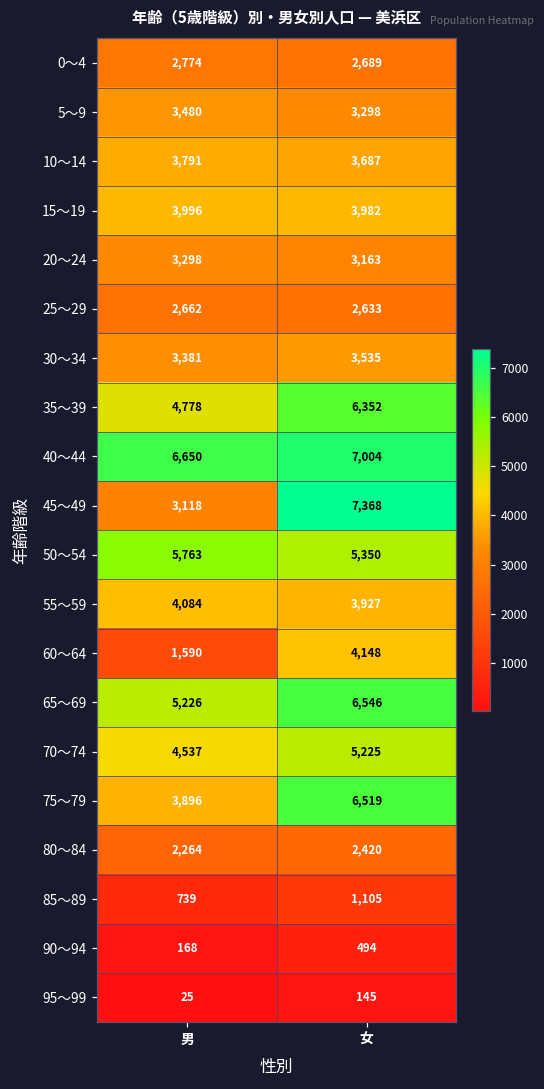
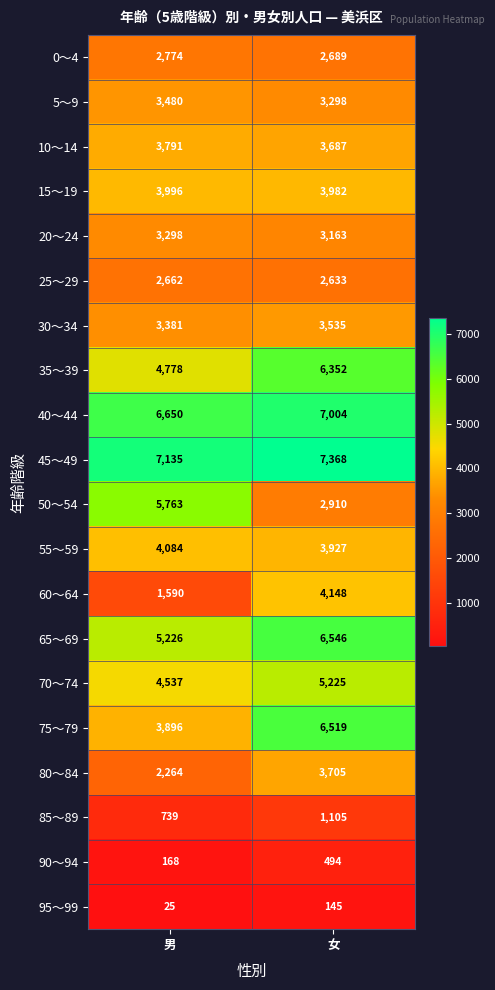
  {
    "0～4": {
      "男": "2,774",
      "女": "2,689"
    },
    "5～9": {
      "男": "3,480",
      "女": "3,298"
    },
    "10～14": {
      "男": "3,791",
      "女": "3,687"
    },
    "15～19": {
      "男": "3,996",
      "女": "3,982"
    },
    "20～24": {
      "男": "3,298",
      "女": "3,163"
    },
    "25～29": {
      "男": "2,662",
      "女": "2,633"
    },
    "30～34": {
      "男": "3,381",
      "女": "3,535"
    },
    "35～39": {
      "男": "4,778",
      "女": "6,352"
    },
    "40～44": {
      "男": "6,650",
      "女": "7,004"
    },
    "45～49": {
-     "男": "3,118",
+     "男": "7,135",
      "女": "7,368"
    },
    "50～54": {
      "男": "5,763",
-     "女": "5,350"
+     "女": "2,910"
    },
    "55～59": {
      "男": "4,084",
      "女": "3,927"
    },
    "60～64": {
      "男": "1,590",
      "女": "4,148"
    },
    "65～69": {
      "男": "5,226",
      "女": "6,546"
    },
    "70～74": {
      "男": "4,537",
      "女": "5,225"
    },
    "75～79": {
      "男": "3,896",
      "女": "6,519"
    },
    "80～84": {
      "男": "2,264",
-     "女": "2,420"
+     "女": "3,705"
    },
    "85～89": {
      "男": "739",
      "女": "1,105"
    },
    "90～94": {
      "男": "168",
      "女": "494"
    },
    "95～99": {
      "男": "25",
      "女": "145"
    }
  }
